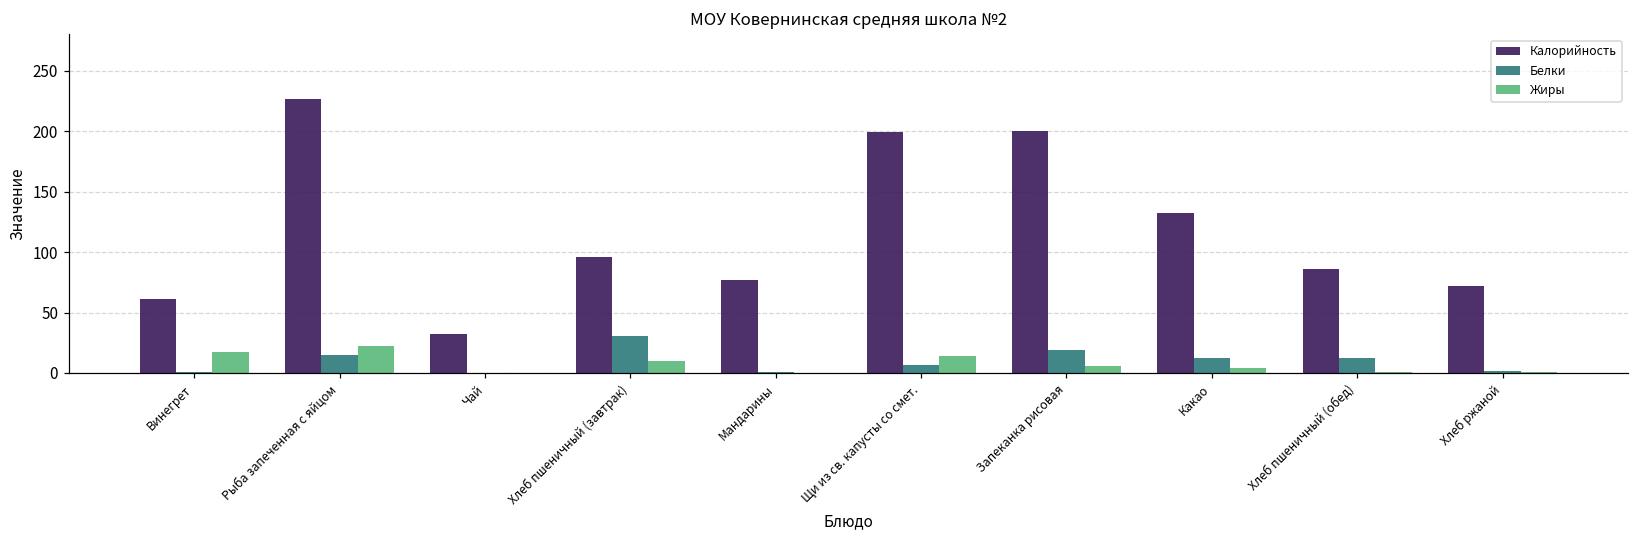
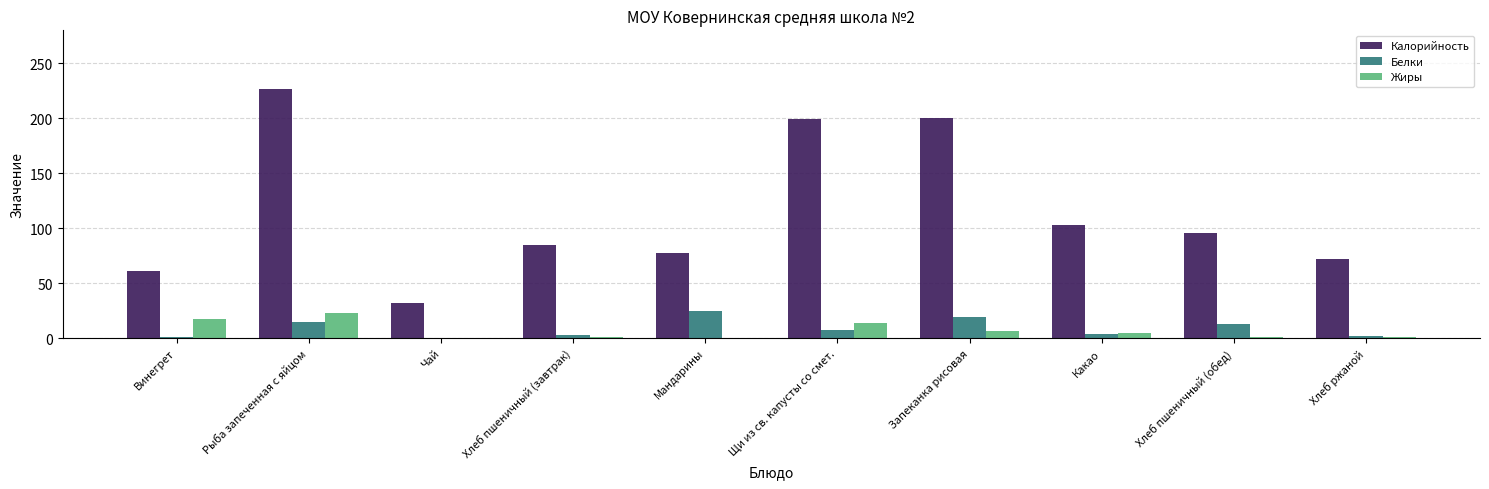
  {
    "Калорийность": {
      "Винегрет": 61,
      "Рыба запеченная с яйцом": 227,
      "Чай": 32,
-     "Хлеб пшеничный (завтрак)": 96,
+     "Хлеб пшеничный (завтрак)": 85,
      "Мандарины": 77,
      "Щи из св. капусты со смет.": 199,
      "Запеканка рисовая": 200,
-     "Какао": 132,
-     "Хлеб пшеничный (обед)": 86,
+     "Какао": 103,
+     "Хлеб пшеничный (обед)": 96,
      "Хлеб ржаной": 72
    },
    "Белки": {
      "Рыба запеченная с яйцом": 15,
-     "Хлеб пшеничный (завтрак)": 30,
-     "Мандарины": 1,
+     "Хлеб пшеничный (завтрак)": 3,
+     "Мандарины": 25,
      "Щи из св. капусты со смет.": 7,
      "Запеканка рисовая": 19,
-     "Какао": 12,
+     "Какао": 4,
      "Хлеб пшеничный (обед)": 13
    },
    "Жиры": {
      "Винегрет": 18,
      "Рыба запеченная с яйцом": 22,
      "Чай": 0,
-     "Хлеб пшеничный (завтрак)": 10,
+     "Хлеб пшеничный (завтрак)": 1,
      "Мандарины": 0,
      "Щи из св. капусты со смет.": 14,
      "Запеканка рисовая": 6,
      "Какао": 4
    }
  }
